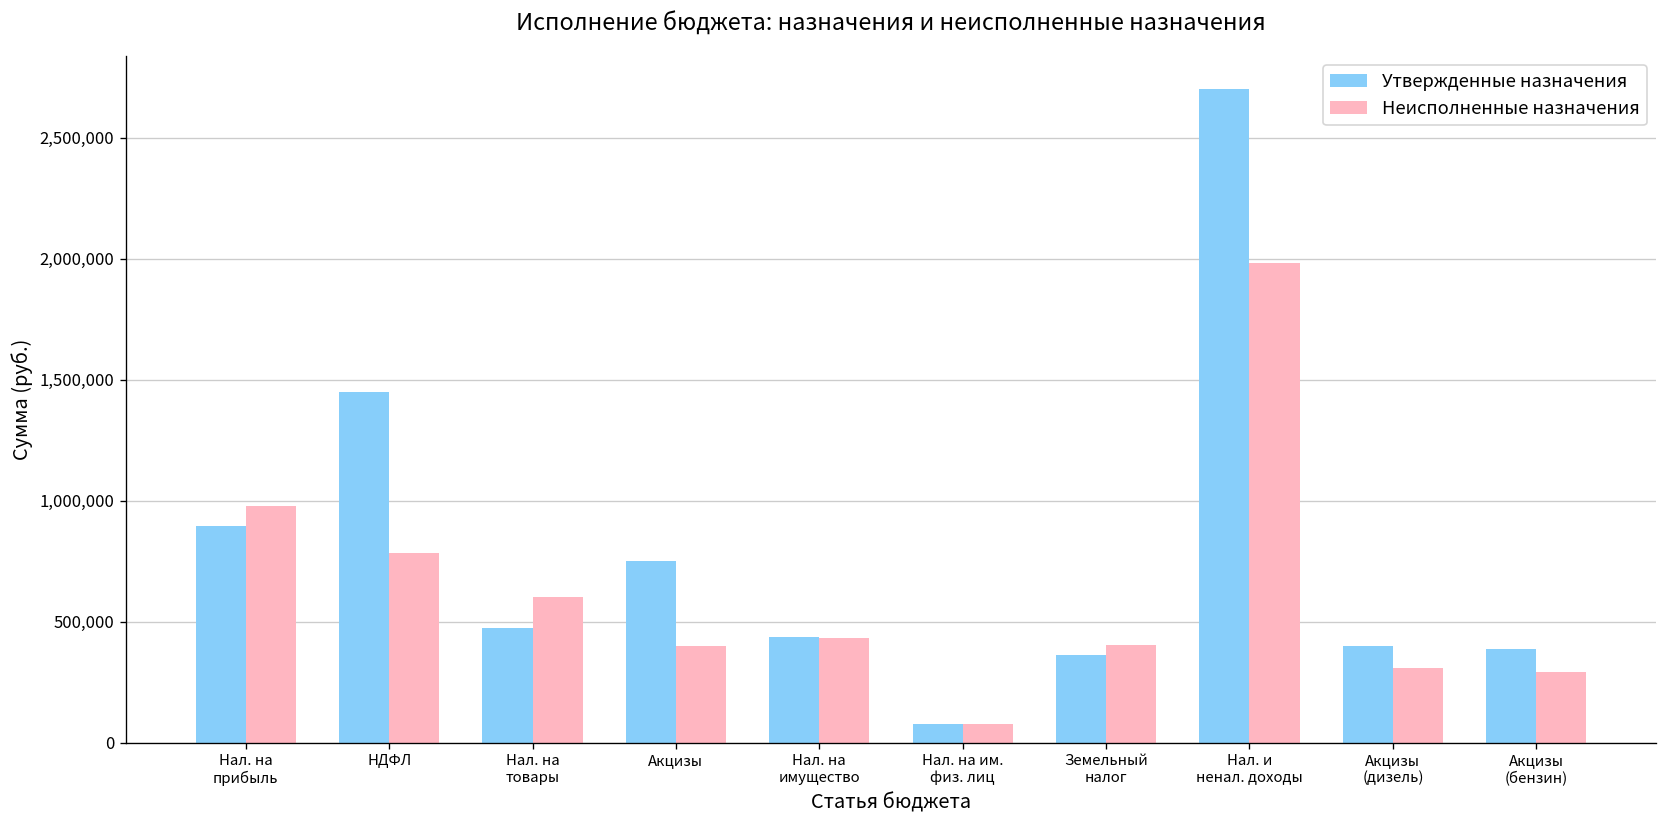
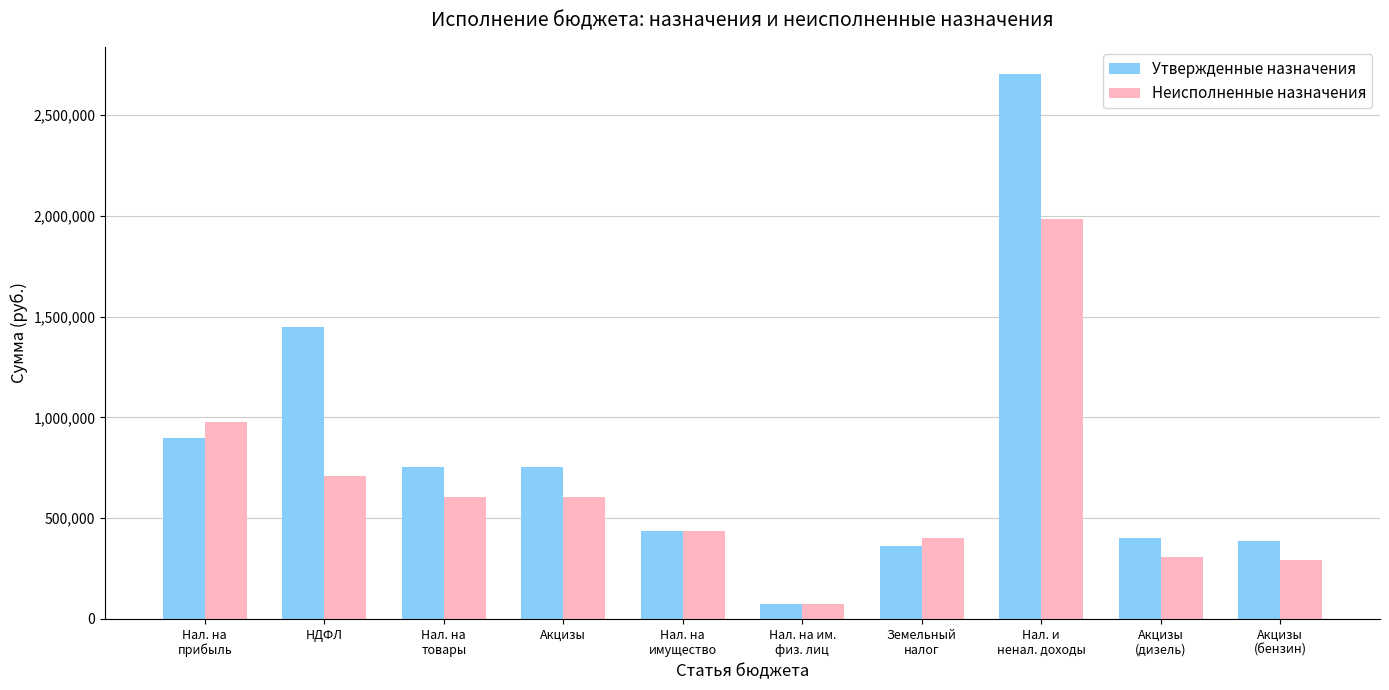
  {
    "Утвержденные назначения": {
      "Нал. на прибыль": "900,000",
      "НДФЛ": "1,450,000",
-     "Нал. на товары": "470,000",
+     "Нал. на товары": "750,000",
      "Акцизы": "750,000",
      "Нал. на имущество": "440,000",
      "Нал. на им. физ. лиц": "80,000",
      "Земельный налог": "360,000",
      "Нал. и ненал. доходы": "2,700,000",
      "Акцизы (дизель)": "400,000",
      "Акцизы (бензин)": "390,000"
    },
    "Неисполненные назначения": {
      "Нал. на прибыль": "980,000",
-     "НДФЛ": "780,000",
+     "НДФЛ": "710,000",
      "Нал. на товары": "600,000",
-     "Акцизы": "400,000",
+     "Акцизы": "600,000",
      "Нал. на имущество": "430,000",
      "Нал. на им. физ. лиц": "80,000",
      "Земельный налог": "400,000",
      "Нал. и ненал. доходы": "1,980,000",
      "Акцизы (дизель)": "310,000",
      "Акцизы (бензин)": "290,000"
    }
  }
